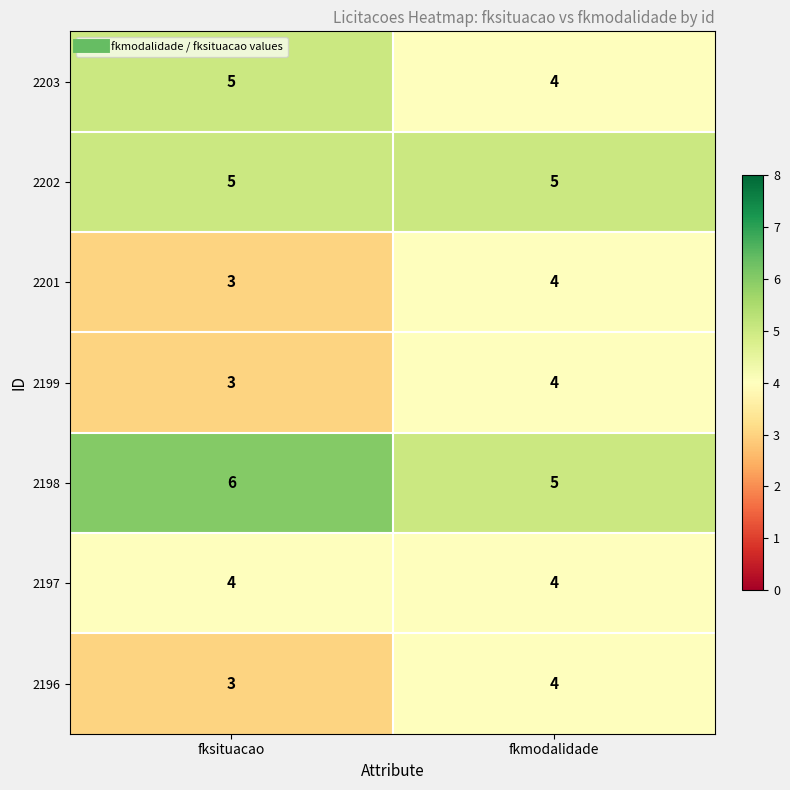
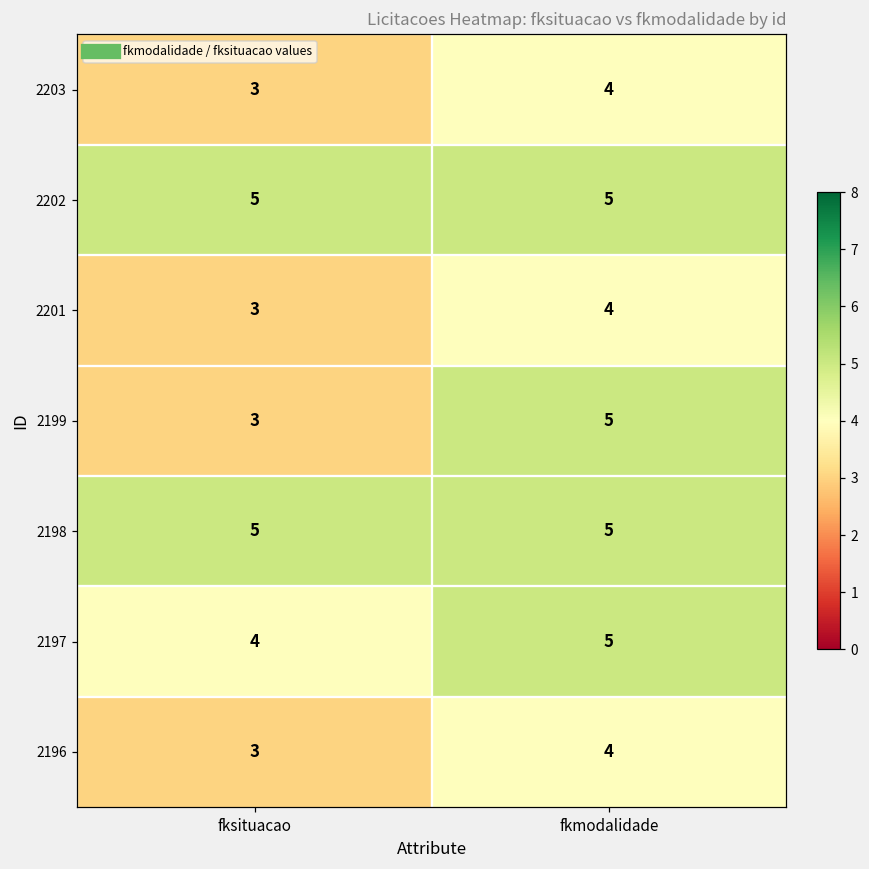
  {
    "2203": {
-     "fksituacao": 5,
+     "fksituacao": 3,
      "fkmodalidade": 4
    },
    "2202": {
      "fksituacao": 5,
      "fkmodalidade": 5
    },
    "2201": {
      "fksituacao": 3,
      "fkmodalidade": 4
    },
    "2199": {
      "fksituacao": 3,
-     "fkmodalidade": 4
+     "fkmodalidade": 5
    },
    "2198": {
-     "fksituacao": 6,
+     "fksituacao": 5,
      "fkmodalidade": 5
    },
    "2197": {
      "fksituacao": 4,
-     "fkmodalidade": 4
+     "fkmodalidade": 5
    },
    "2196": {
      "fksituacao": 3,
      "fkmodalidade": 4
    }
  }
